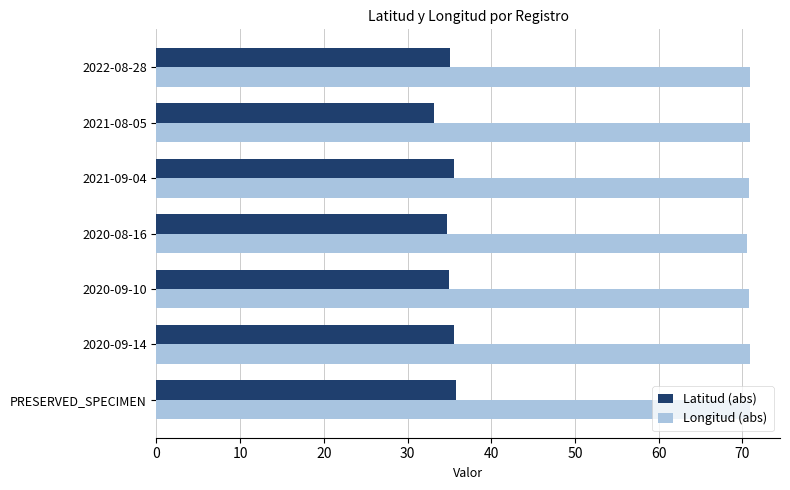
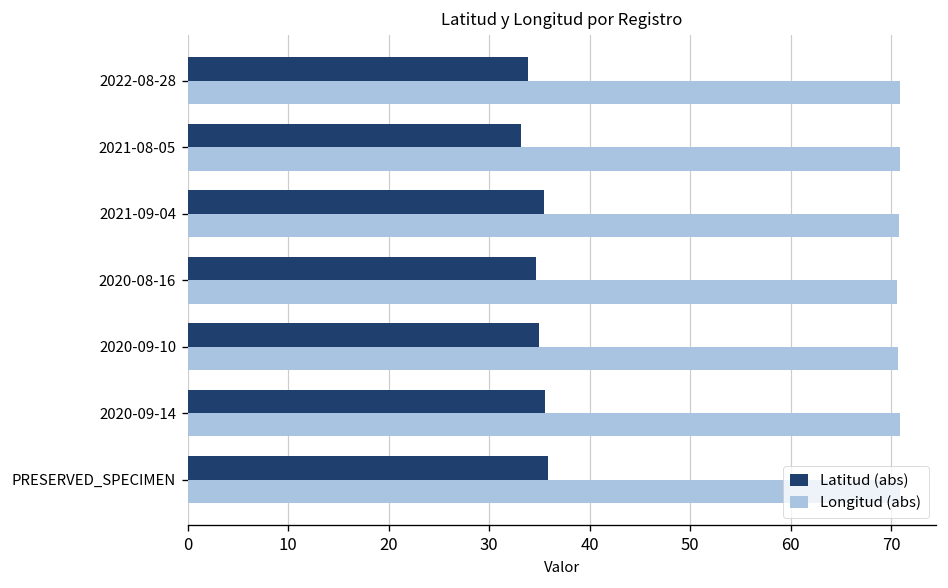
  {
    "Latitud (abs)": {
-     "2022-08-28": 35,
+     "2022-08-28": 34,
      "2021-08-05": 33,
      "2021-09-04": 35,
      "2020-08-16": 35,
      "2020-09-10": 35,
      "2020-09-14": 36,
      "PRESERVED_SPECIMEN": 36
    },
    "Longitud (abs)": {
      "2022-08-28": 71,
      "2021-08-05": 71,
      "2021-09-04": 71,
      "2020-08-16": 71,
      "2020-09-10": 71,
      "2020-09-14": 71
    }
  }
